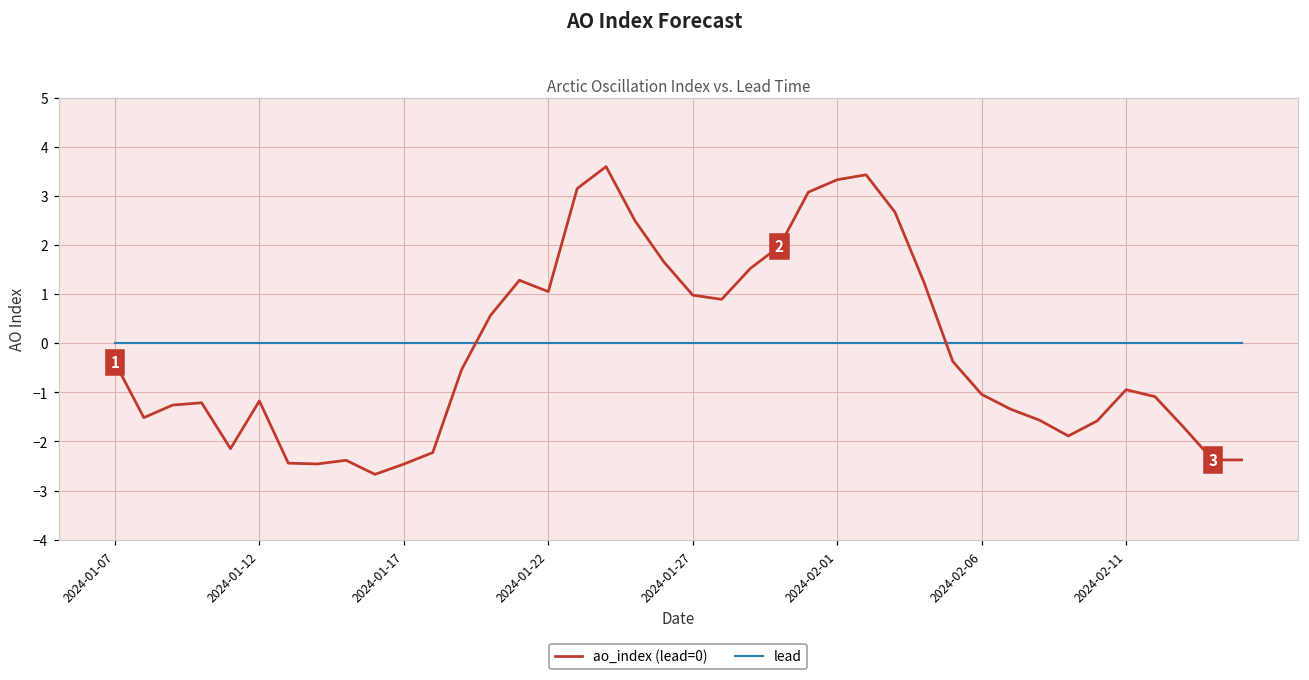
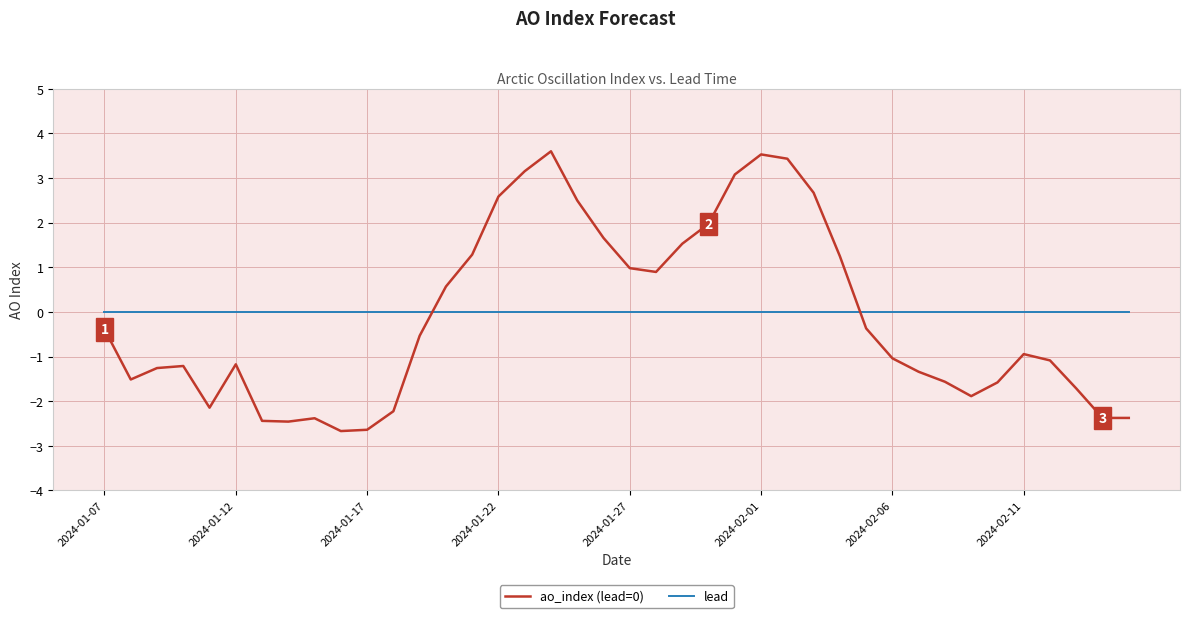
  {
    "ao_index (lead=0)": {
      "2024-01-12": -1.2,
-     "2024-01-17": -2.5,
-     "2024-01-22": 1.1,
+     "2024-01-17": -2.6,
+     "2024-01-22": 2.6,
      "2024-01-27": 1.0,
-     "2024-02-01": 3.3,
+     "2024-02-01": 3.5,
      "2024-02-06": -1.0,
      "2024-02-11": -0.9
    },
    "lead": {
      "2024-01-07": 0.0,
      "2024-01-12": 0.0,
      "2024-01-17": 0.0,
      "2024-01-22": 0.0,
      "2024-01-27": 0.0,
      "2024-02-01": 0.0,
      "2024-02-06": 0.0,
      "2024-02-11": 0.0
    }
  }
